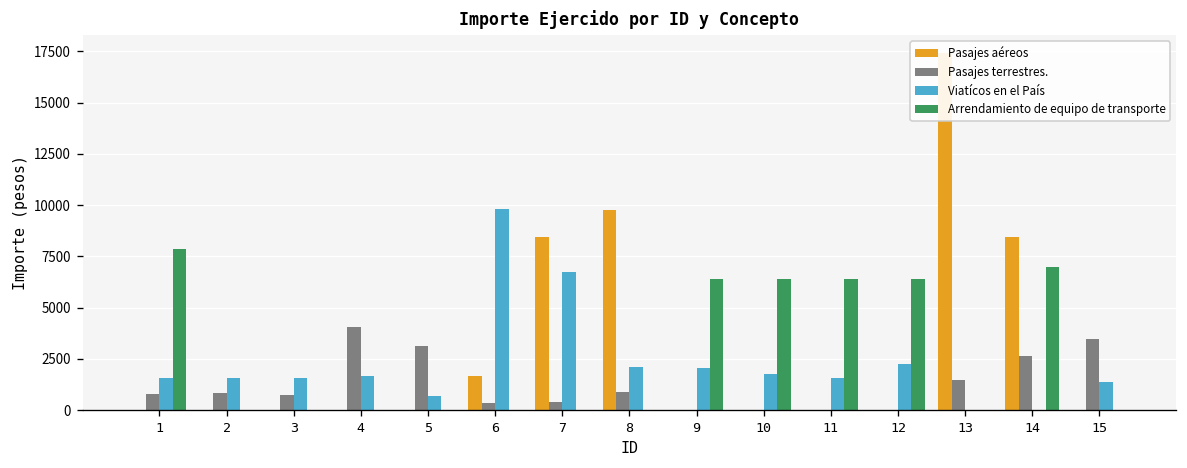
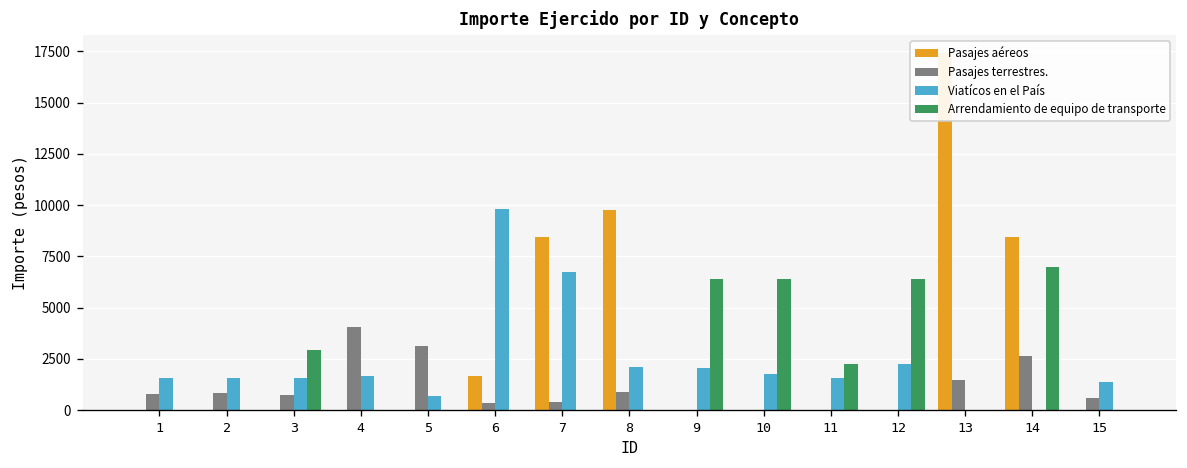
  {
    "Pasajes aéreos": {
      "1": 0,
      "2": 0,
      "3": 0,
      "4": 0,
      "5": 0,
      "6": 1600,
      "7": 8400,
      "8": 9800,
      "9": 0,
      "10": 0,
      "11": 0,
      "12": 0,
      "14": 8500,
      "15": 0
    },
    "Pasajes terrestres.": {
      "1": 800,
      "2": 800,
      "3": 700,
      "4": 4100,
      "5": 3100,
      "6": 400,
      "7": 400,
      "8": 900,
      "9": 0,
      "10": 0,
      "11": 0,
      "12": 0,
      "13": 1500,
      "14": 2700,
-     "15": 3500
+     "15": 600
    },
    "Viatícos en el País": {
      "1": 1600,
      "2": 1600,
      "3": 1600,
      "4": 1600,
      "5": 700,
      "6": 9800,
      "7": 6700,
      "8": 2100,
      "9": 2100,
      "10": 1800,
      "11": 1600,
      "12": 2200,
      "13": 0,
      "14": 0,
      "15": 1400
    },
    "Arrendamiento de equipo de transporte": {
-     "1": 7900,
+     "1": 0,
      "2": 0,
-     "3": 0,
+     "3": 2900,
      "4": 0,
      "5": 0,
      "6": 0,
      "7": 0,
      "8": 0,
      "9": 6400,
      "10": 6400,
-     "11": 6400,
+     "11": 2300,
      "12": 6400,
      "13": 0,
      "14": 7000,
      "15": 0
    }
  }
